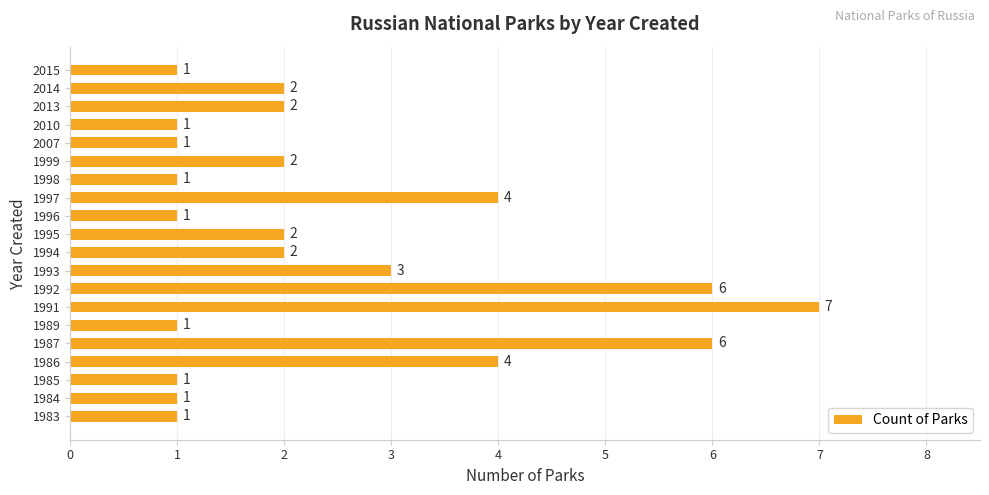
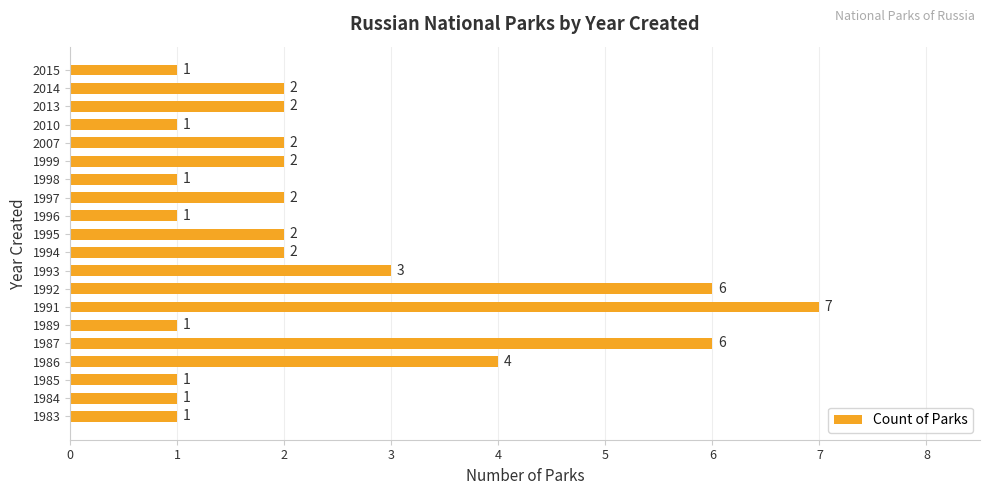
  {
    "2015": 1,
    "2014": 2,
    "2013": 2,
    "2010": 1,
-   "2007": 1,
+   "2007": 2,
    "1999": 2,
    "1998": 1,
-   "1997": 4,
+   "1997": 2,
    "1996": 1,
    "1995": 2,
    "1994": 2,
    "1993": 3,
    "1992": 6,
    "1991": 7,
    "1989": 1,
    "1987": 6,
    "1986": 4,
    "1985": 1,
    "1984": 1,
    "1983": 1
  }
